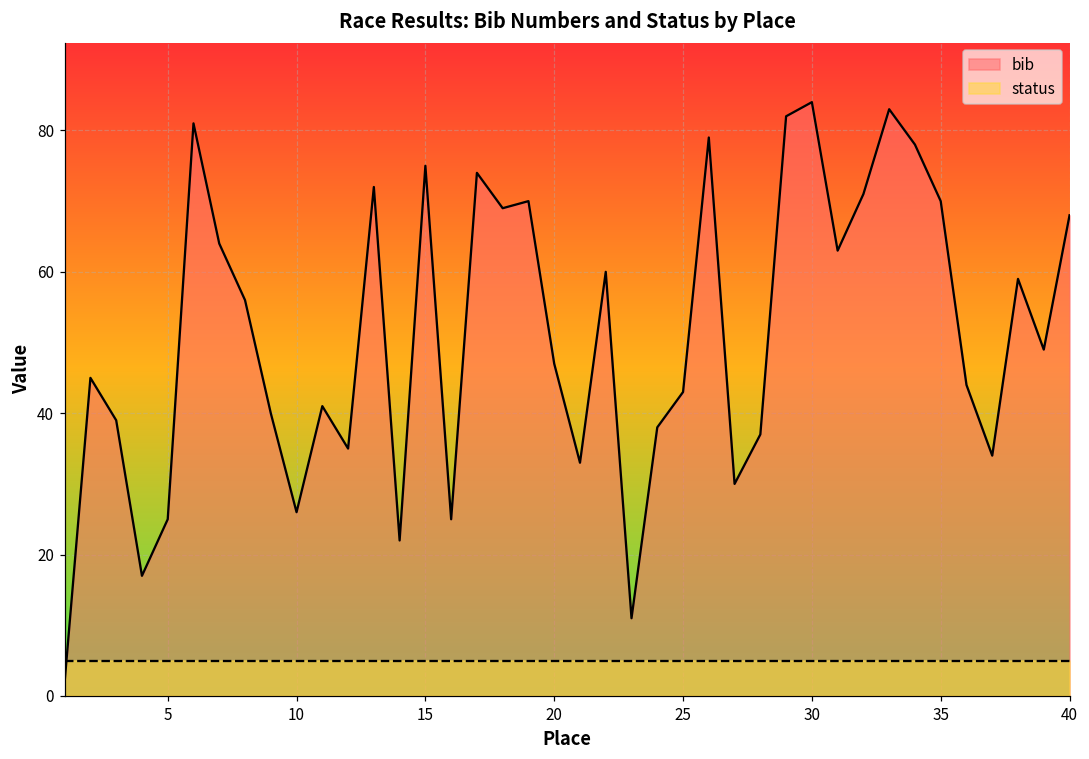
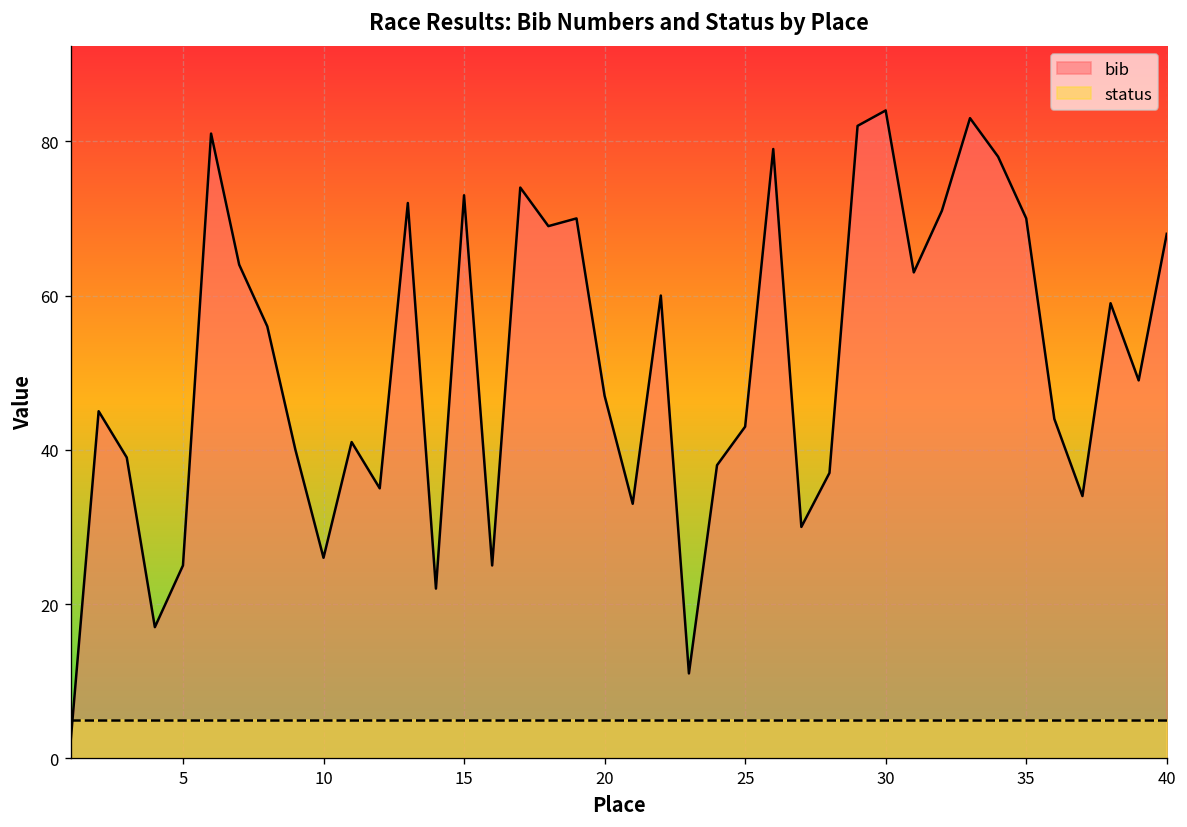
  {
    "bib": {
      "5": 25,
      "10": 26,
-     "15": 75,
+     "15": 73,
      "20": 47,
      "25": 43,
      "30": 84,
      "35": 70,
      "40": 68
    },
    "status": {
      "5": 5,
      "10": 5,
      "15": 5,
      "20": 5,
      "25": 5,
      "30": 5,
      "35": 5,
      "40": 5
    }
  }
